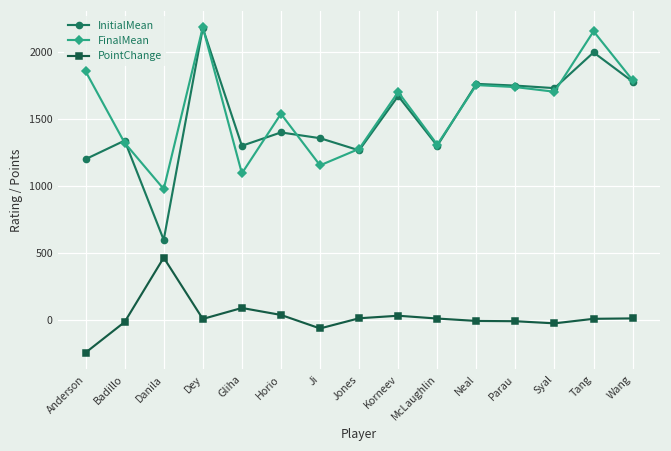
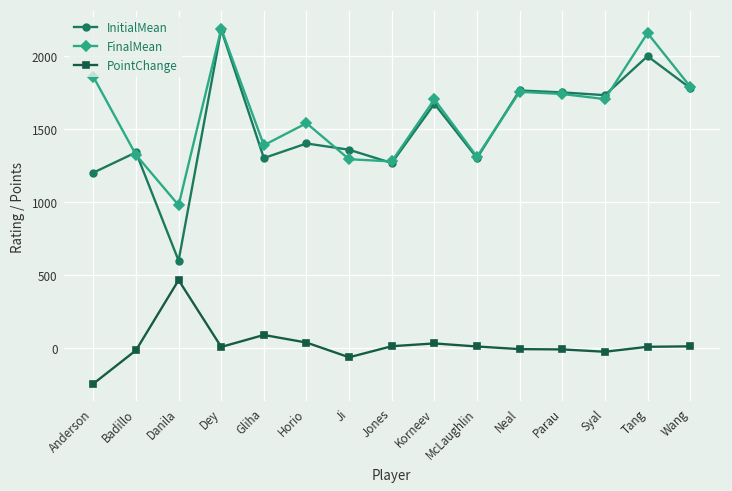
  {
    "FinalMean": {
      "Anderson": 1860,
      "Danila": 980,
-     "Gliha": 1090,
+     "Gliha": 1390,
      "Horio": 1540,
-     "Ji": 1150,
+     "Ji": 1290,
      "Korneev": 1700,
      "Syal": 1700,
      "Tang": 2160
    }
  }
